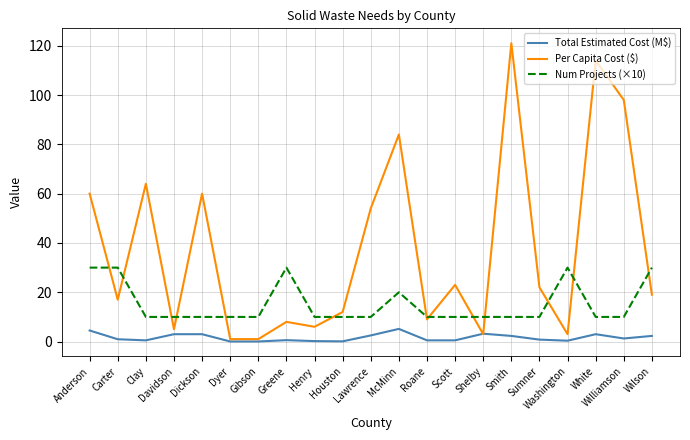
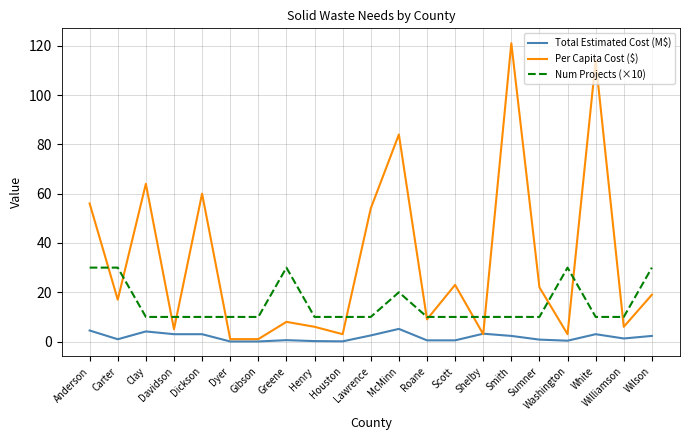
  {
    "Total Estimated Cost (M$)": {
      "Anderson": 5,
      "Carter": 1,
-     "Clay": 1,
+     "Clay": 4,
      "Davidson": 3,
      "Dickson": 3,
      "Greene": 1,
      "Henry": 0,
      "Houston": 0,
      "Lawrence": 3,
      "McMinn": 5,
      "Roane": 1,
      "Scott": 1,
      "Smith": 2,
      "Sumner": 1,
      "Washington": 0,
      "White": 3,
      "Williamson": 1,
      "Wilson": 2
    },
    "Per Capita Cost ($)": {
-     "Anderson": 60,
+     "Anderson": 56,
      "Carter": 17,
      "Clay": 64,
      "Davidson": 5,
      "Dickson": 60,
      "Greene": 8,
      "Henry": 6,
-     "Houston": 12,
+     "Houston": 3,
      "Lawrence": 54,
      "McMinn": 84,
      "Scott": 23,
      "Smith": 121,
      "Sumner": 22,
      "Washington": 3,
-     "Williamson": 98,
+     "Williamson": 6,
      "Wilson": 19
    },
    "Num Projects (×10)": {
      "Anderson": 30,
      "Carter": 30,
      "Clay": 10,
      "Davidson": 10,
      "Dickson": 10,
      "Dyer": 10,
      "Gibson": 10,
      "Greene": 30,
      "Henry": 10,
      "Houston": 10,
      "Lawrence": 10,
      "McMinn": 20,
      "Scott": 10,
      "Shelby": 10,
      "Smith": 10,
      "Sumner": 10,
      "Washington": 30,
      "White": 10,
      "Williamson": 10,
      "Wilson": 30
    }
  }
